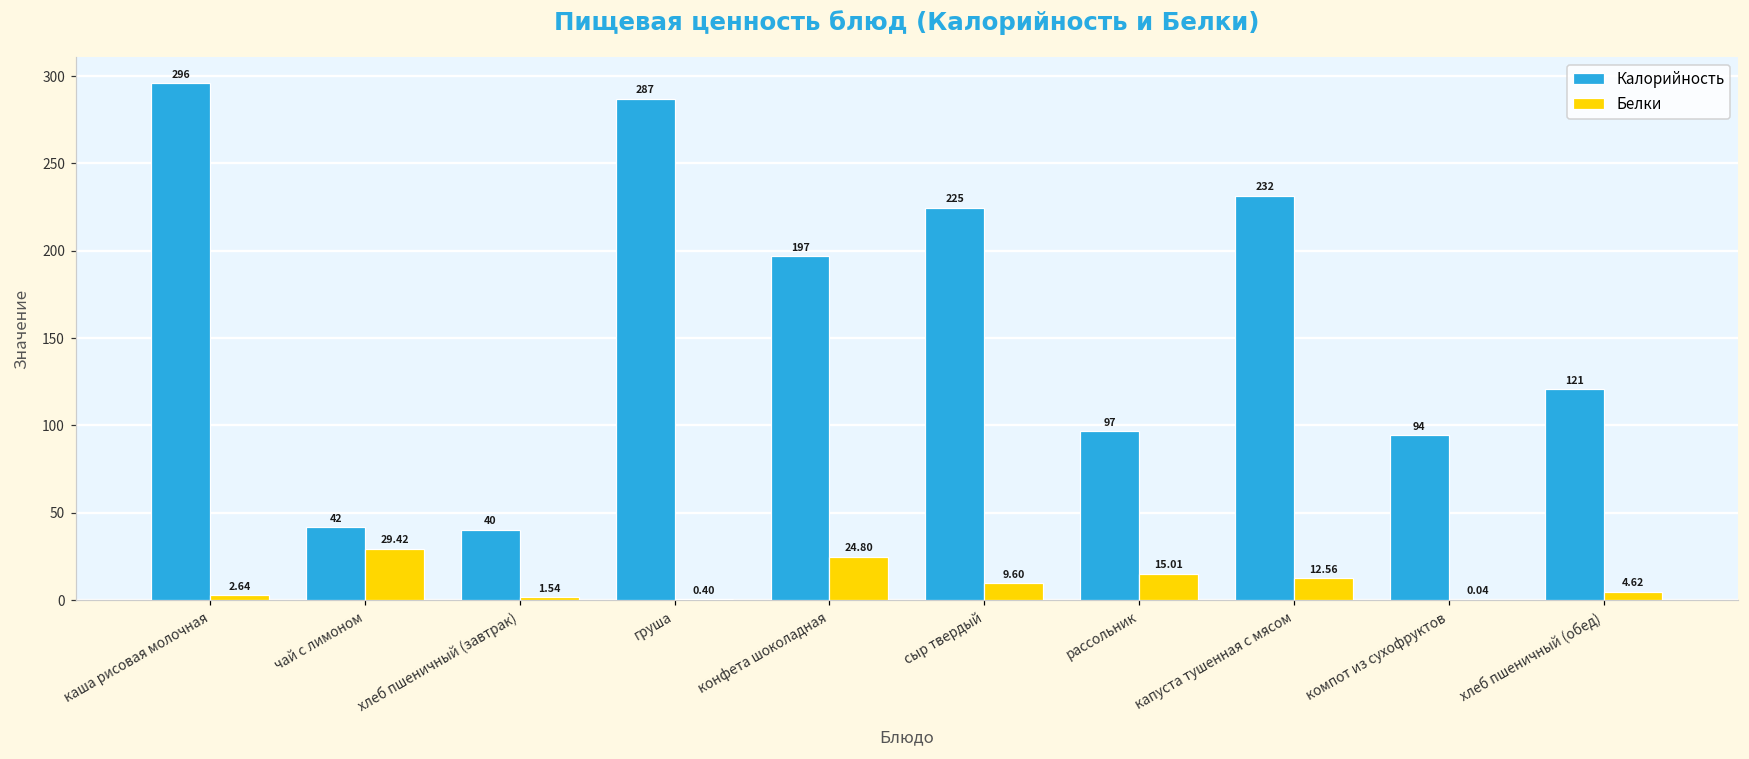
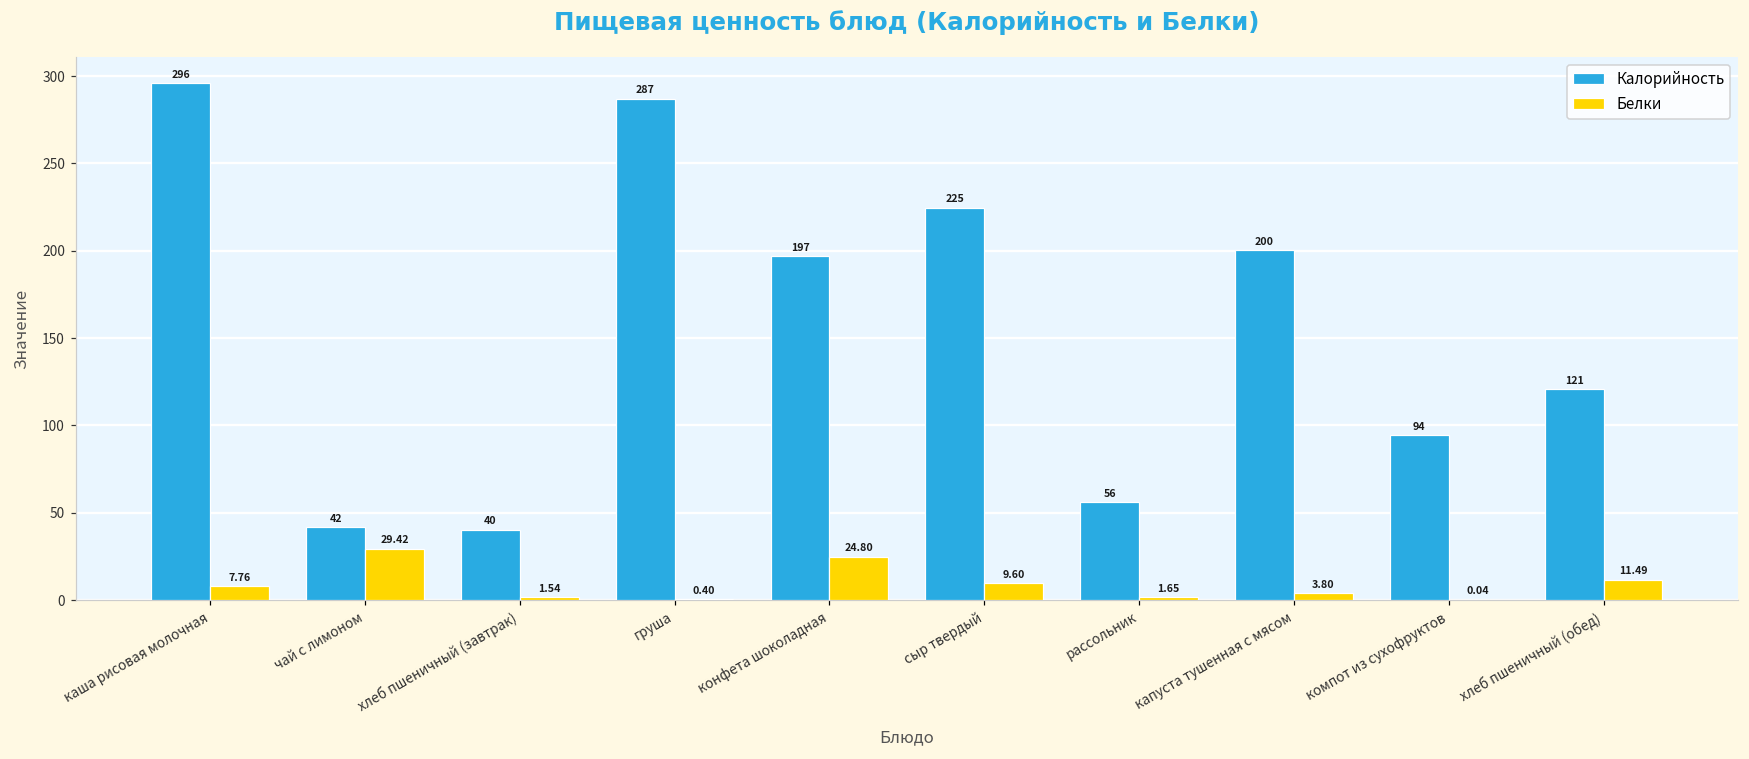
  {
    "Калорийность": {
      "каша рисовая молочная": 296,
      "чай с лимоном": 42,
      "хлеб пшеничный (завтрак)": 40,
      "груша": 287,
      "конфета шоколадная": 197,
      "сыр твердый": 225,
-     "рассольник": 97,
-     "капуста тушенная с мясом": 232,
+     "рассольник": 56,
+     "капуста тушенная с мясом": 200,
      "компот из сухофруктов": 94,
      "хлеб пшеничный (обед)": 121
    },
    "Белки": {
-     "каша рисовая молочная": 2.64,
+     "каша рисовая молочная": 7.76,
      "чай с лимоном": 29.42,
      "хлеб пшеничный (завтрак)": 1.54,
      "груша": 0.40,
      "конфета шоколадная": 24.80,
      "сыр твердый": 9.60,
-     "рассольник": 15.01,
-     "капуста тушенная с мясом": 12.56,
+     "рассольник": 1.65,
+     "капуста тушенная с мясом": 3.80,
      "компот из сухофруктов": 0.04,
-     "хлеб пшеничный (обед)": 4.62
+     "хлеб пшеничный (обед)": 11.49
    }
  }
